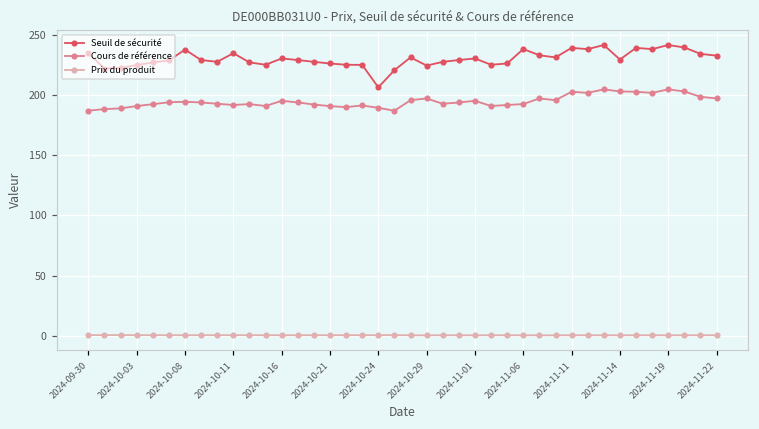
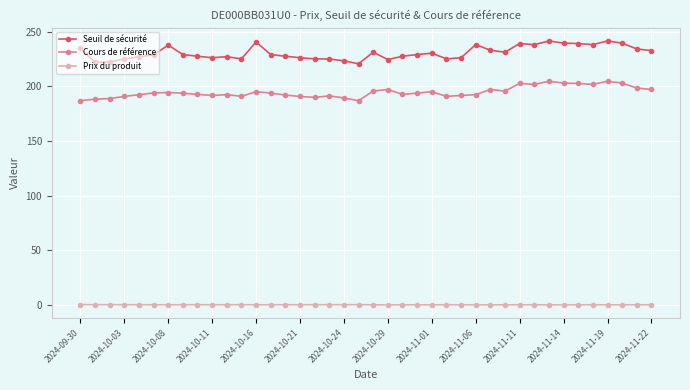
  {
    "Seuil de sécurité": {
      "2024-10-08": 238,
-     "2024-10-11": 235,
-     "2024-10-16": 230,
+     "2024-10-11": 226,
+     "2024-10-16": 240,
      "2024-10-21": 226,
-     "2024-10-24": 206,
+     "2024-10-24": 223,
      "2024-10-29": 224,
      "2024-11-01": 230,
      "2024-11-06": 238,
      "2024-11-11": 239,
-     "2024-11-14": 229,
+     "2024-11-14": 239,
      "2024-11-19": 241,
      "2024-11-22": 233
    }
  }
